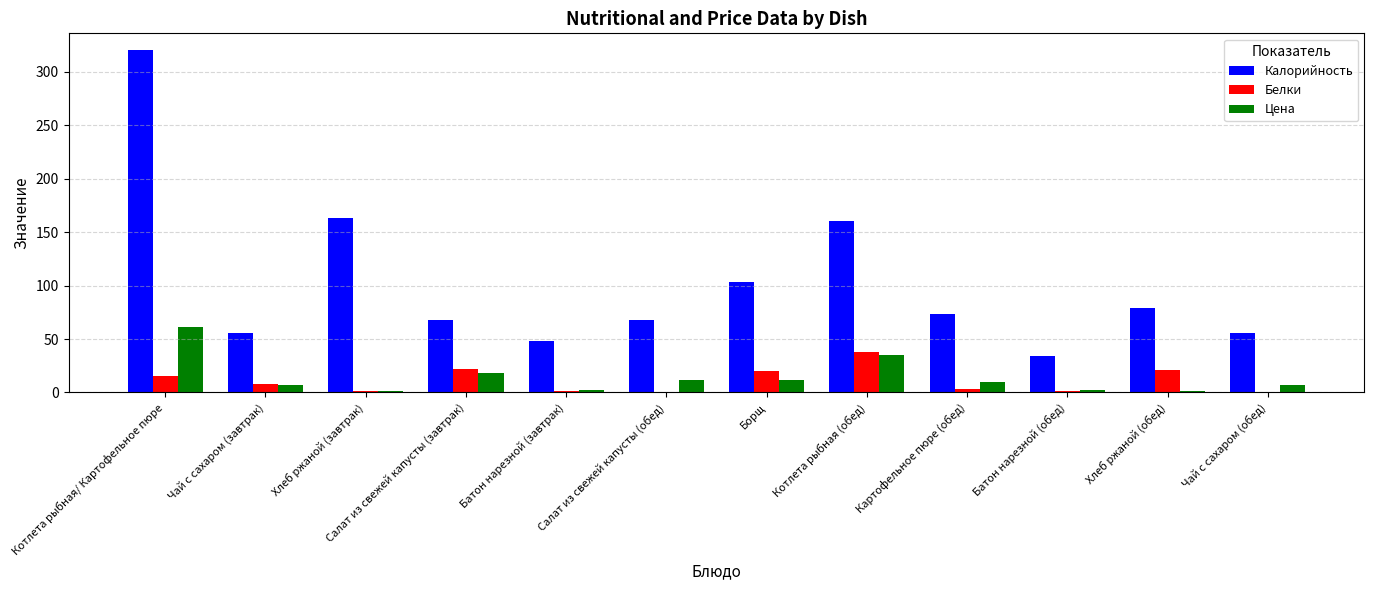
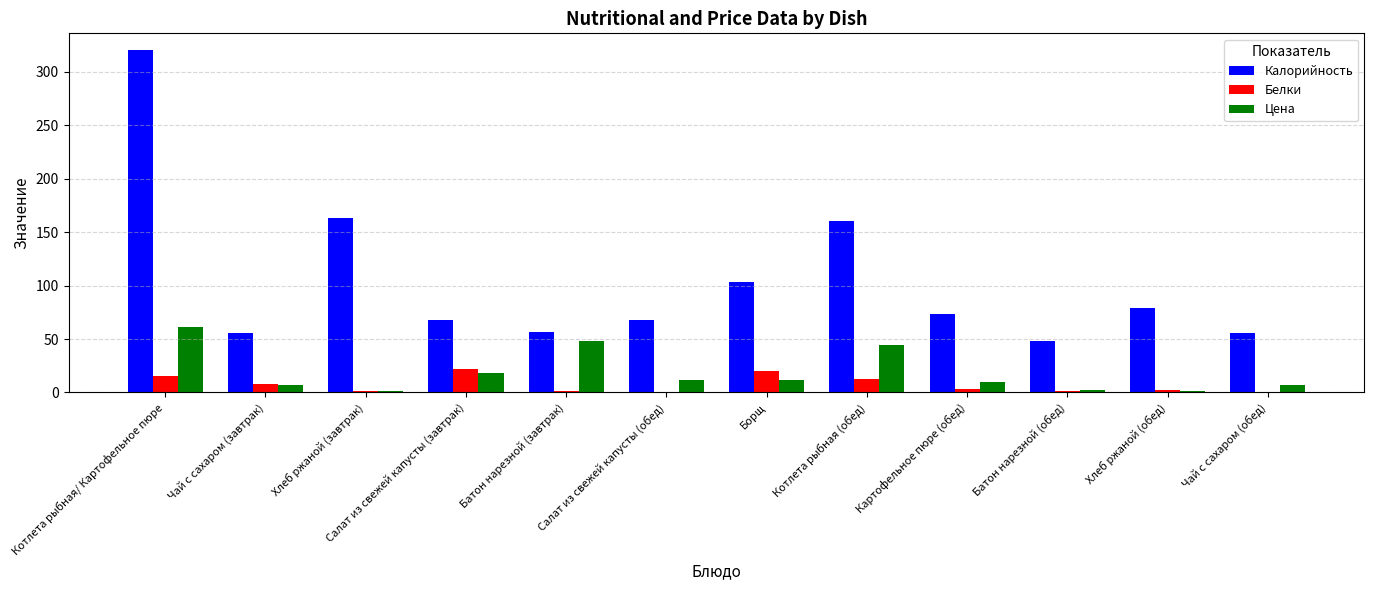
  {
    "Калорийность": {
      "Котлета рыбная/ Картофельное пюре": 320,
      "Чай с сахаром (завтрак)": 56,
      "Хлеб ржаной (завтрак)": 164,
      "Салат из свежей капусты (завтрак)": 68,
-     "Батон нарезной (завтрак)": 48,
+     "Батон нарезной (завтрак)": 57,
      "Салат из свежей капусты (обед)": 68,
      "Борщ": 103,
      "Котлета рыбная (обед)": 160,
      "Картофельное пюре (обед)": 73,
-     "Батон нарезной (обед)": 34,
+     "Батон нарезной (обед)": 48,
      "Хлеб ржаной (обед)": 79,
      "Чай с сахаром (обед)": 56
    },
    "Белки": {
      "Котлета рыбная/ Картофельное пюре": 15,
      "Чай с сахаром (завтрак)": 8,
      "Салат из свежей капусты (завтрак)": 22,
      "Борщ": 20,
-     "Котлета рыбная (обед)": 38,
+     "Котлета рыбная (обед)": 12,
      "Картофельное пюре (обед)": 3,
-     "Хлеб ржаной (обед)": 21
+     "Хлеб ржаной (обед)": 3
    },
    "Цена": {
      "Котлета рыбная/ Картофельное пюре": 62,
      "Чай с сахаром (завтрак)": 7,
      "Салат из свежей капусты (завтрак)": 18,
-     "Батон нарезной (завтрак)": 2,
+     "Батон нарезной (завтрак)": 48,
      "Салат из свежей капусты (обед)": 12,
      "Борщ": 11,
-     "Котлета рыбная (обед)": 35,
+     "Котлета рыбная (обед)": 44,
      "Картофельное пюре (обед)": 10,
      "Чай с сахаром (обед)": 7
    }
  }
